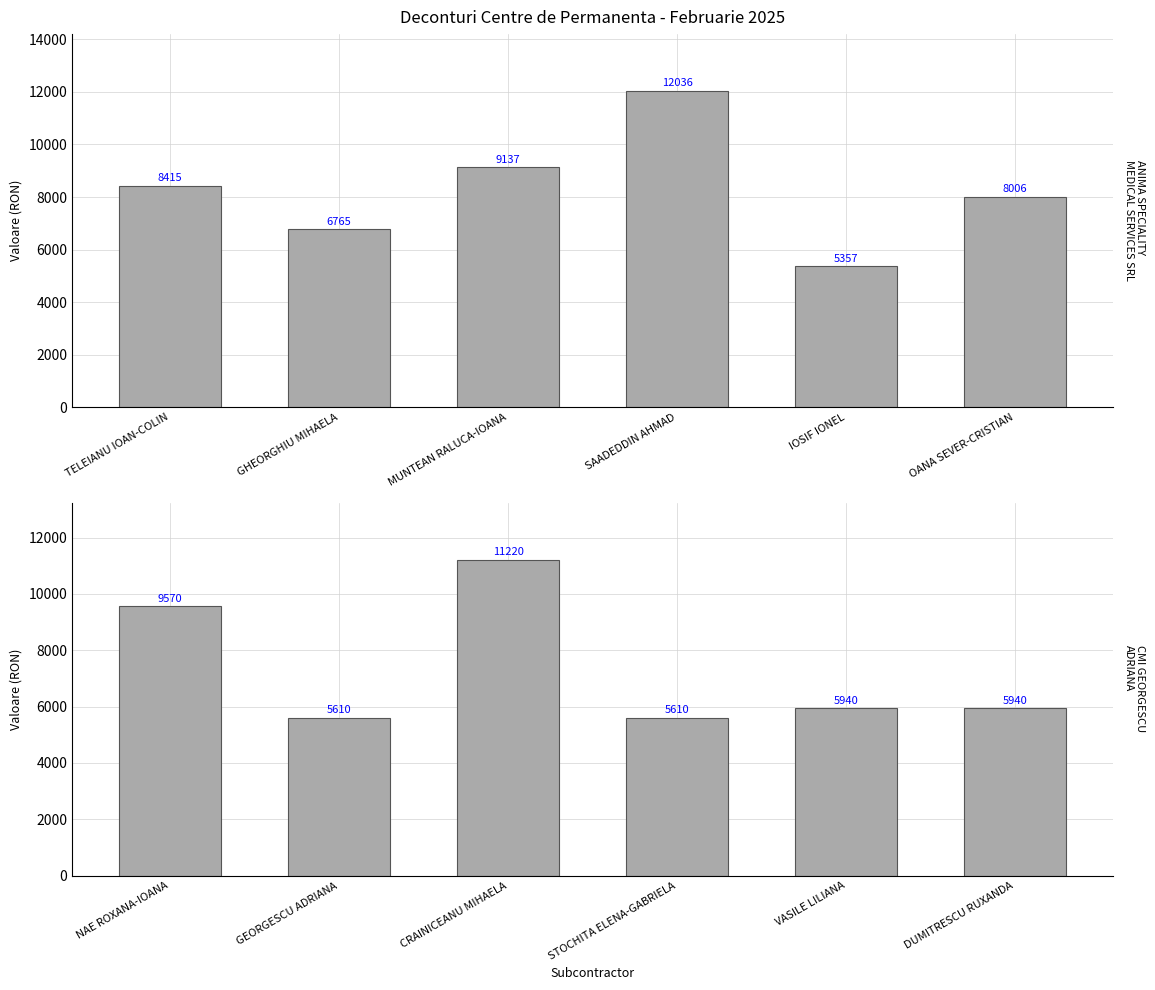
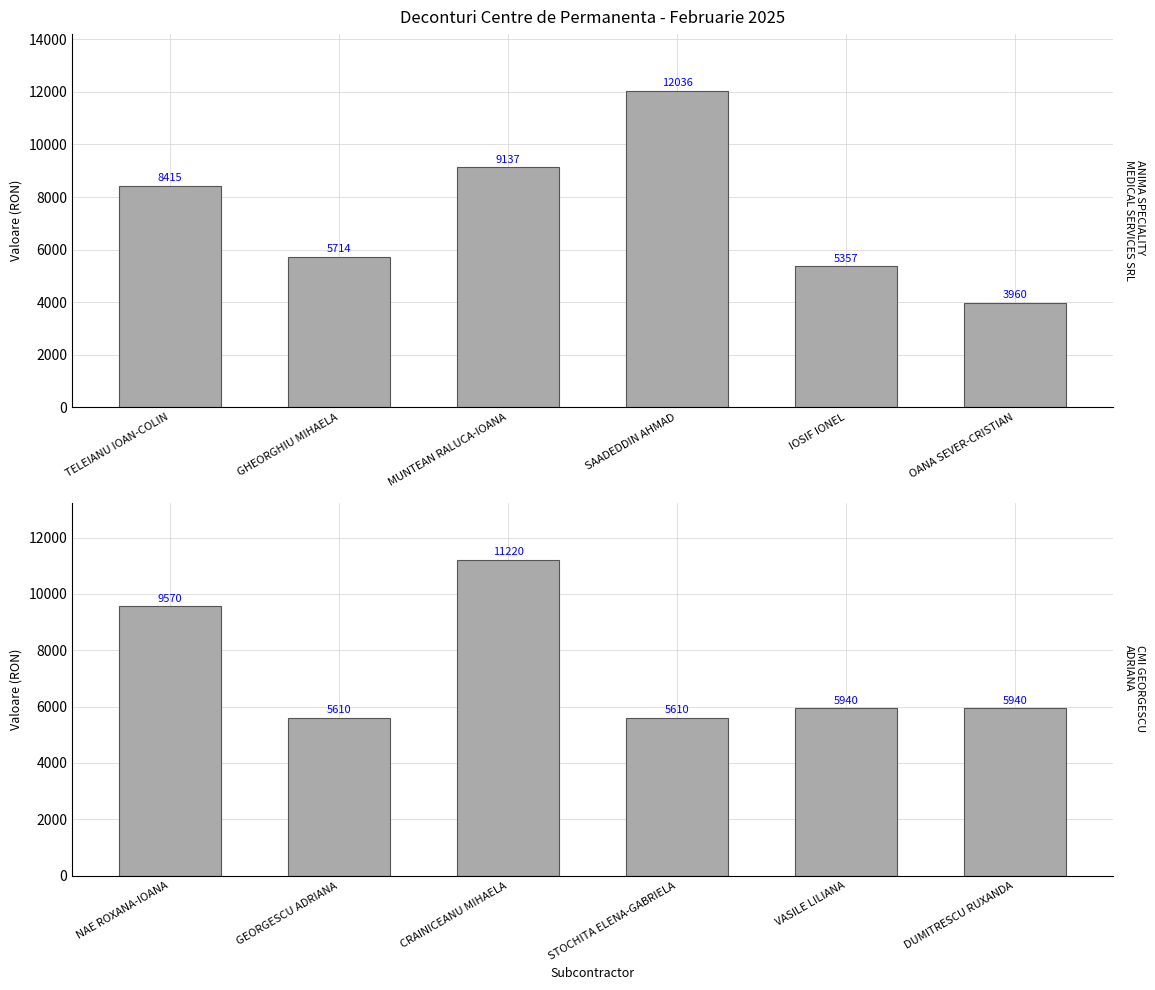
  {
    "Deconturi Centre de Permanenta - Februarie 2025": {
      "TELEIANU IOAN-COLIN": 8415,
-     "GHEORGHIU MIHAELA": 6765,
+     "GHEORGHIU MIHAELA": 5714,
      "MUNTEAN RALUCA-IOANA": 9137,
      "SAADEDDIN AHMAD": 12036,
      "IOSIF IONEL": 5357,
-     "OANA SEVER-CRISTIAN": 8006
+     "OANA SEVER-CRISTIAN": 3960
    }
  }
